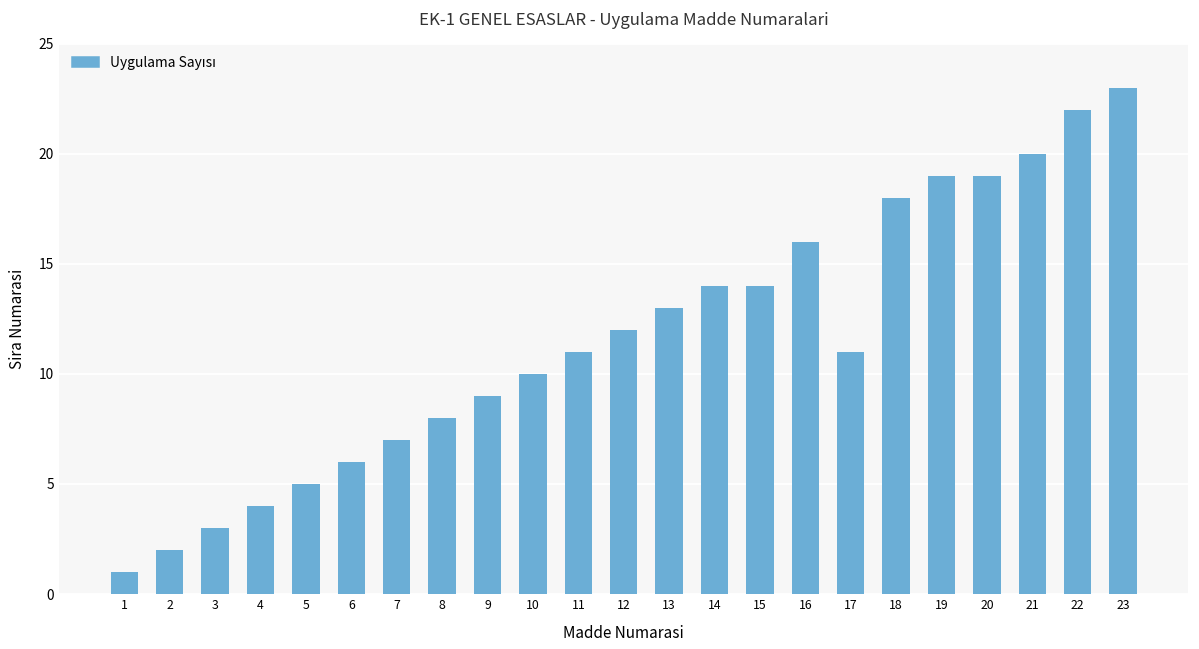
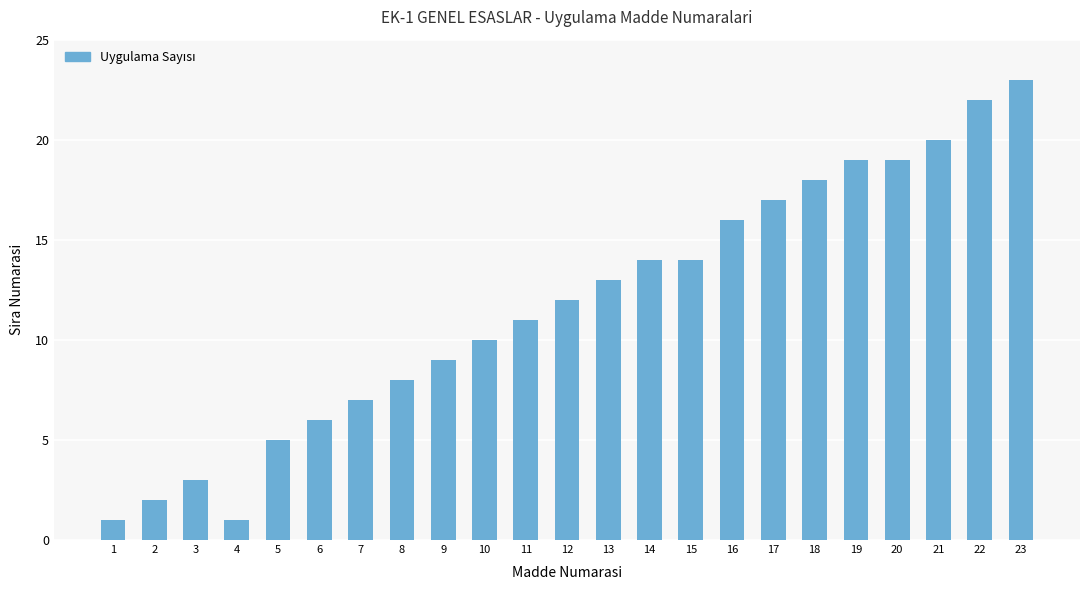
  {
    "1": 1,
    "2": 2,
    "3": 3,
-   "4": 4,
+   "4": 1,
    "5": 5,
    "6": 6,
    "7": 7,
    "8": 8,
    "9": 9,
    "10": 10,
    "11": 11,
    "12": 12,
    "13": 13,
    "14": 14,
    "15": 14,
    "16": 16,
-   "17": 11,
+   "17": 17,
    "18": 18,
    "19": 19,
    "20": 19,
    "21": 20,
    "22": 22,
    "23": 23
  }
